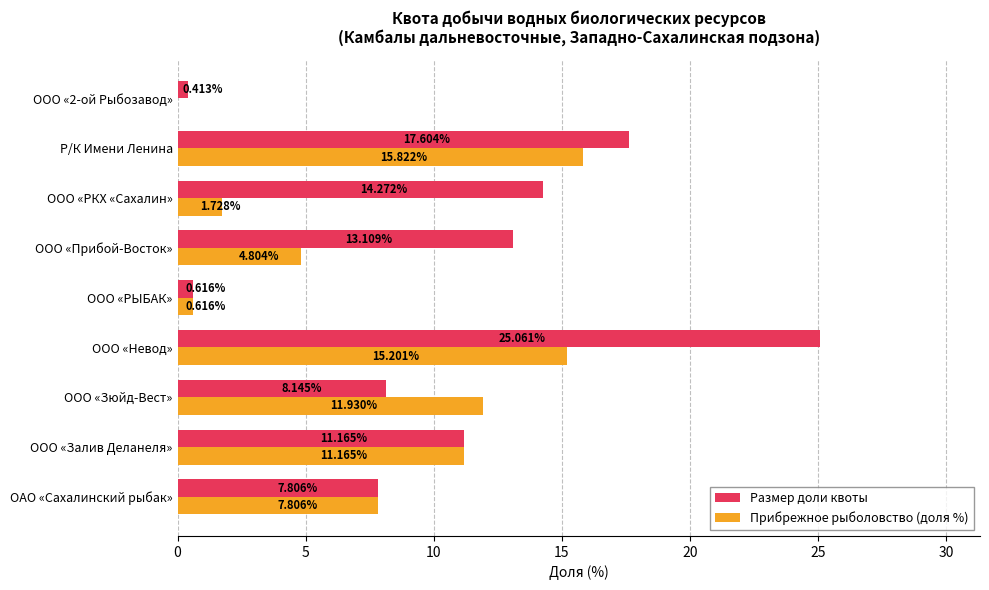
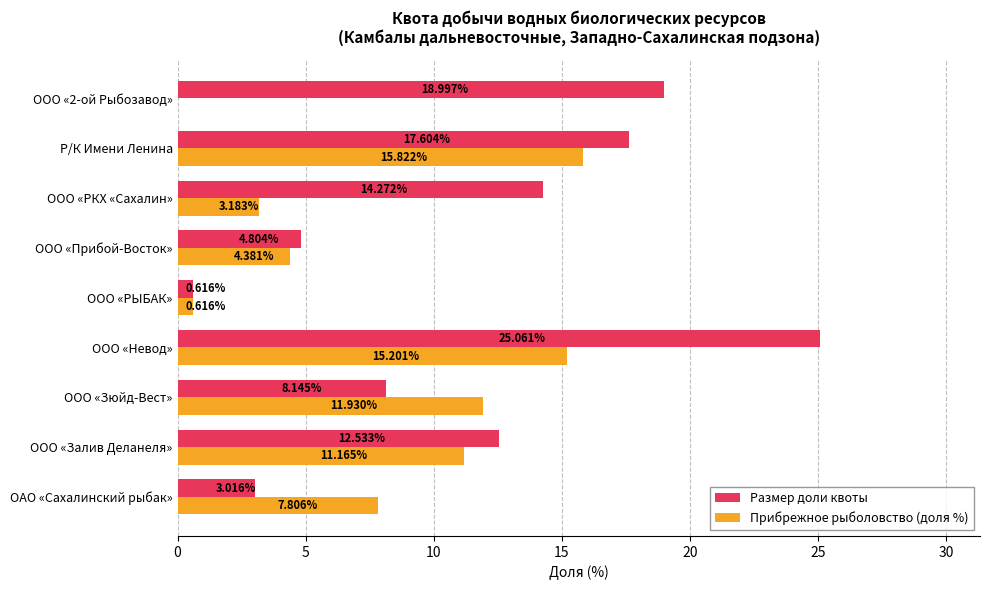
  {
    "Размер доли квоты": {
-     "ООО «2-ой Рыбозавод»": "0.413%",
+     "ООО «2-ой Рыбозавод»": "18.997%",
      "Р/К Имени Ленина": "17.604%",
      "ООО «РКХ «Сахалин»": "14.272%",
-     "ООО «Прибой-Восток»": "13.109%",
+     "ООО «Прибой-Восток»": "4.804%",
      "ООО «РЫБАК»": "0.616%",
      "ООО «Невод»": "25.061%",
      "ООО «Зюйд-Вест»": "8.145%",
-     "ООО «Залив Деланеля»": "11.165%",
-     "ОАО «Сахалинский рыбак»": "7.806%"
+     "ООО «Залив Деланеля»": "12.533%",
+     "ОАО «Сахалинский рыбак»": "3.016%"
    },
    "Прибрежное рыболовство (доля %)": {
      "Р/К Имени Ленина": "15.822%",
-     "ООО «РКХ «Сахалин»": "1.728%",
-     "ООО «Прибой-Восток»": "4.804%",
+     "ООО «РКХ «Сахалин»": "3.183%",
+     "ООО «Прибой-Восток»": "4.381%",
      "ООО «РЫБАК»": "0.616%",
      "ООО «Невод»": "15.201%",
      "ООО «Зюйд-Вест»": "11.930%",
      "ООО «Залив Деланеля»": "11.165%",
      "ОАО «Сахалинский рыбак»": "7.806%"
    }
  }
